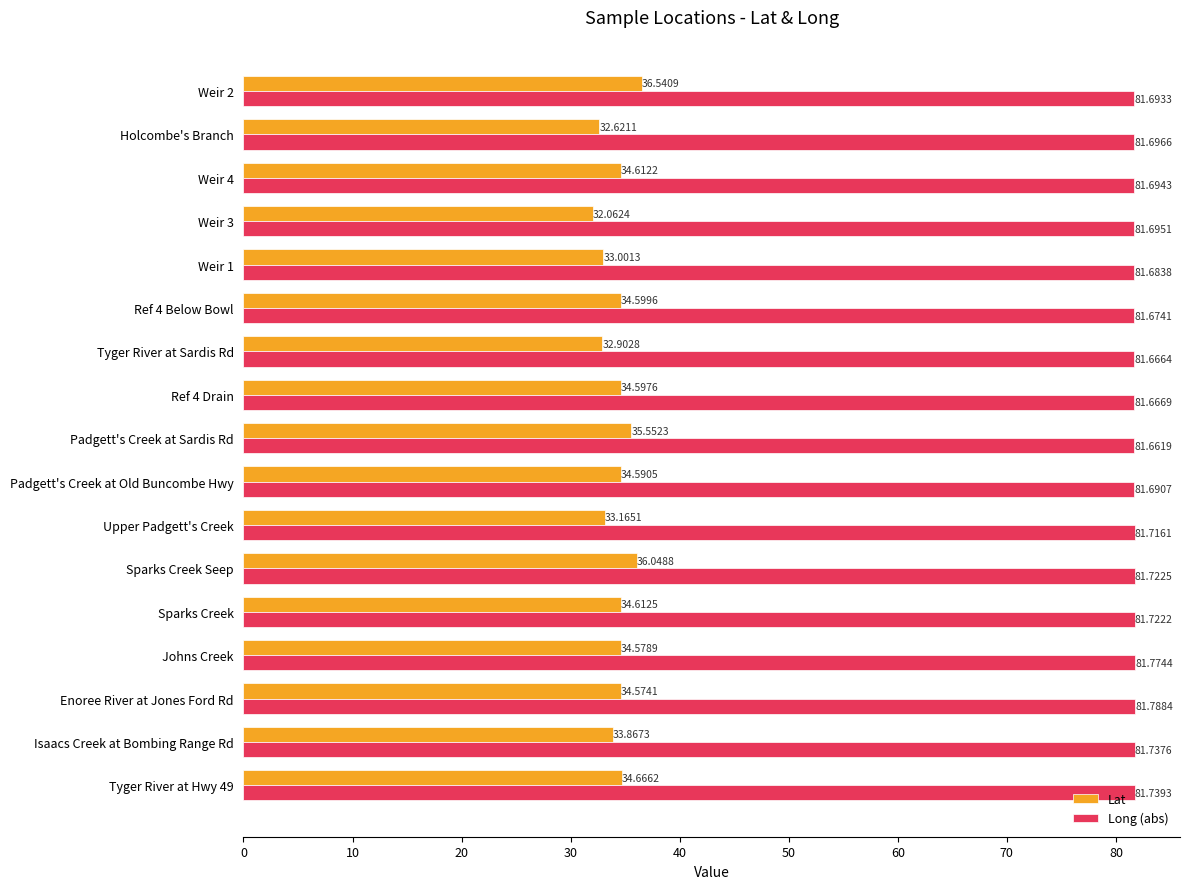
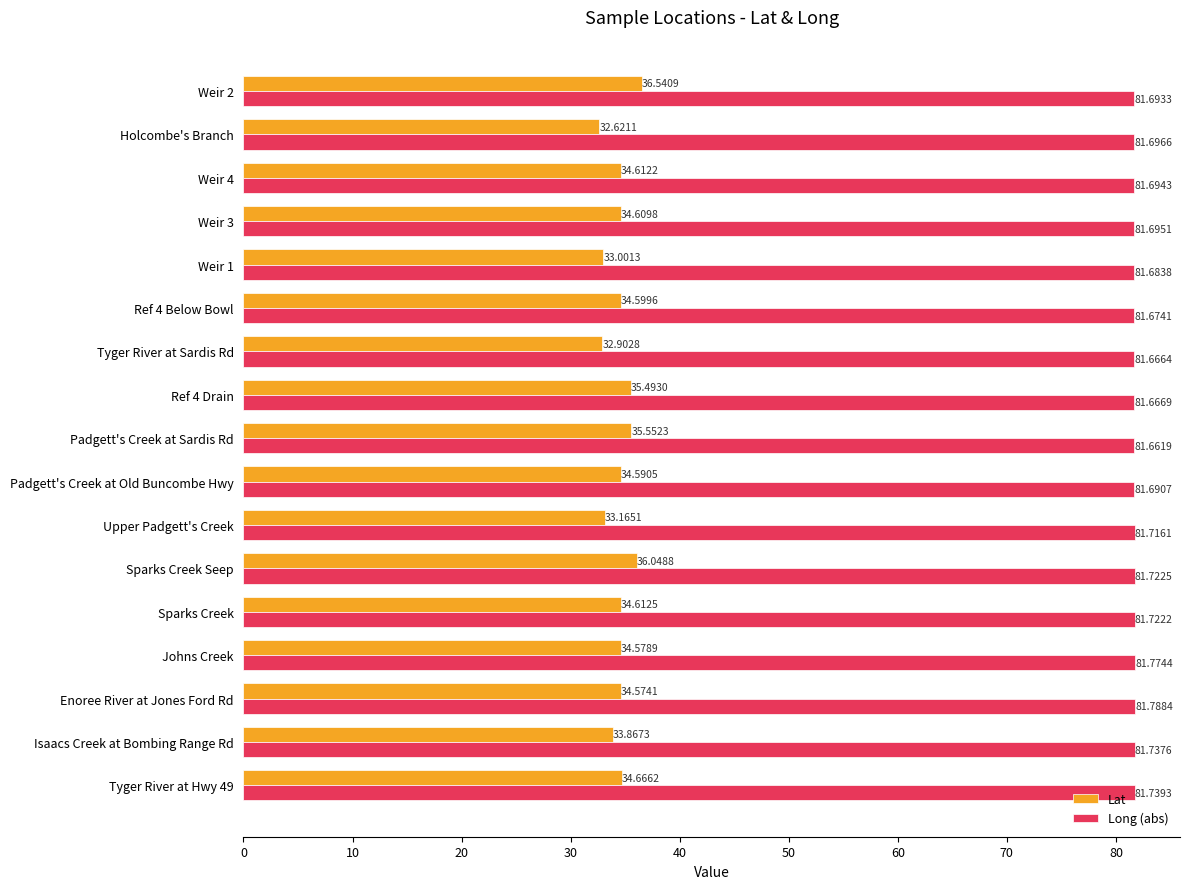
  {
    "Lat": {
      "Weir 2": 36.5409,
      "Holcombe's Branch": 32.6211,
      "Weir 4": 34.6122,
-     "Weir 3": 32.0624,
+     "Weir 3": 34.6098,
      "Weir 1": 33.0013,
      "Ref 4 Below Bowl": 34.5996,
      "Tyger River at Sardis Rd": 32.9028,
-     "Ref 4 Drain": 34.5976,
+     "Ref 4 Drain": 35.4930,
      "Padgett's Creek at Sardis Rd": 35.5523,
      "Padgett's Creek at Old Buncombe Hwy": 34.5905,
      "Upper Padgett's Creek": 33.1651,
      "Sparks Creek Seep": 36.0488,
      "Sparks Creek": 34.6125,
      "Johns Creek": 34.5789,
      "Enoree River at Jones Ford Rd": 34.5741,
      "Isaacs Creek at Bombing Range Rd": 33.8673,
      "Tyger River at Hwy 49": 34.6662
    },
    "Long (abs)": {
      "Weir 2": 81.6933,
      "Holcombe's Branch": 81.6966,
      "Weir 4": 81.6943,
      "Weir 3": 81.6951,
      "Weir 1": 81.6838,
      "Ref 4 Below Bowl": 81.6741,
      "Tyger River at Sardis Rd": 81.6664,
      "Ref 4 Drain": 81.6669,
      "Padgett's Creek at Sardis Rd": 81.6619,
      "Padgett's Creek at Old Buncombe Hwy": 81.6907,
      "Upper Padgett's Creek": 81.7161,
      "Sparks Creek Seep": 81.7225,
      "Sparks Creek": 81.7222,
      "Johns Creek": 81.7744,
      "Enoree River at Jones Ford Rd": 81.7884,
      "Isaacs Creek at Bombing Range Rd": 81.7376,
      "Tyger River at Hwy 49": 81.7393
    }
  }
